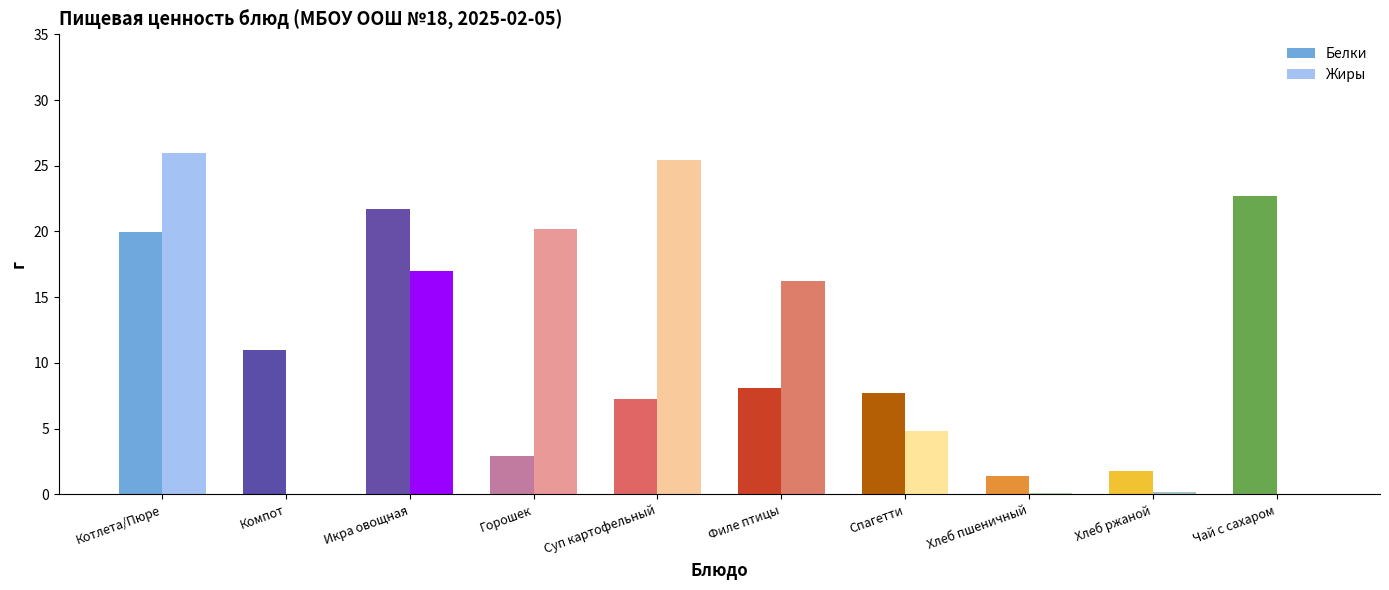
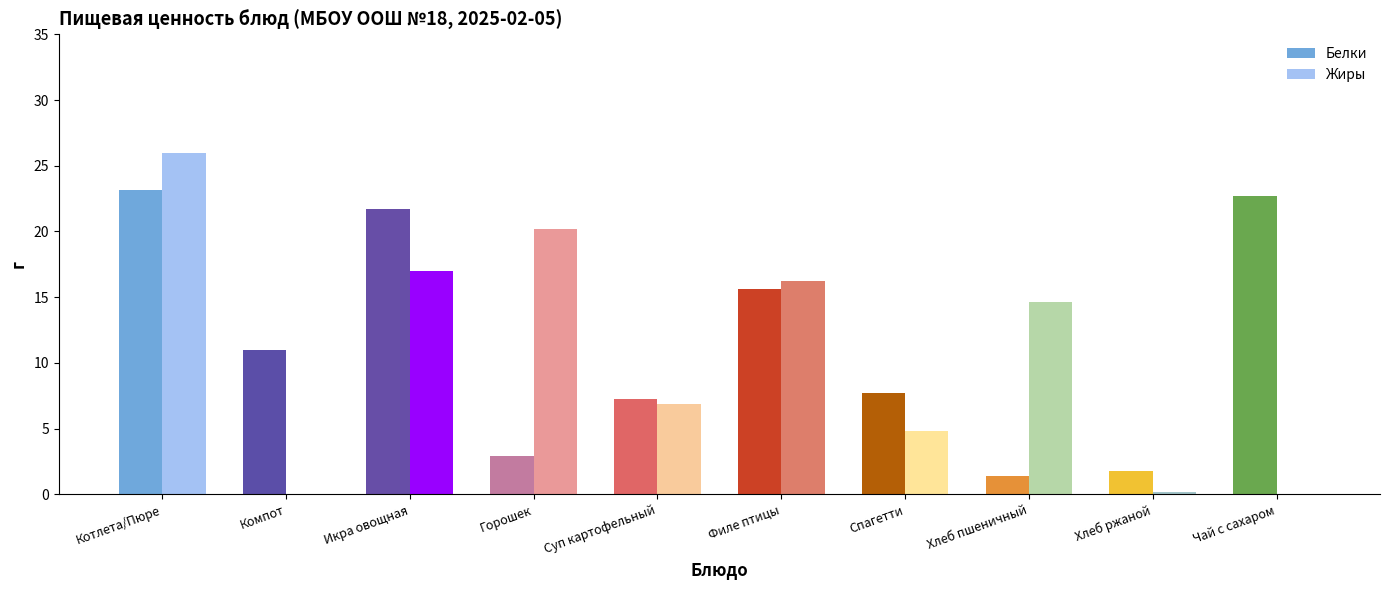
  {
    "Белки": {
-     "Котлета/Пюре": 20.0,
+     "Котлета/Пюре": 23.1,
      "Компот": 11.0,
      "Икра овощная": 21.7,
      "Горошек": 2.9,
      "Суп картофельный": 7.2,
-     "Филе птицы": 8.1,
+     "Филе птицы": 15.6,
      "Спагетти": 7.7,
      "Хлеб пшеничный": 1.4,
      "Хлеб ржаной": 1.8,
      "Чай с сахаром": 22.7
    },
    "Жиры": {
      "Котлета/Пюре": 26.0,
      "Компот": 0.0,
      "Икра овощная": 17.0,
      "Горошек": 20.2,
-     "Суп картофельный": 25.5,
+     "Суп картофельный": 6.9,
      "Филе птицы": 16.2,
      "Спагетти": 4.9,
-     "Хлеб пшеничный": 0.1,
+     "Хлеб пшеничный": 14.6,
      "Хлеб ржаной": 0.2,
      "Чай с сахаром": 0.0
    }
  }
